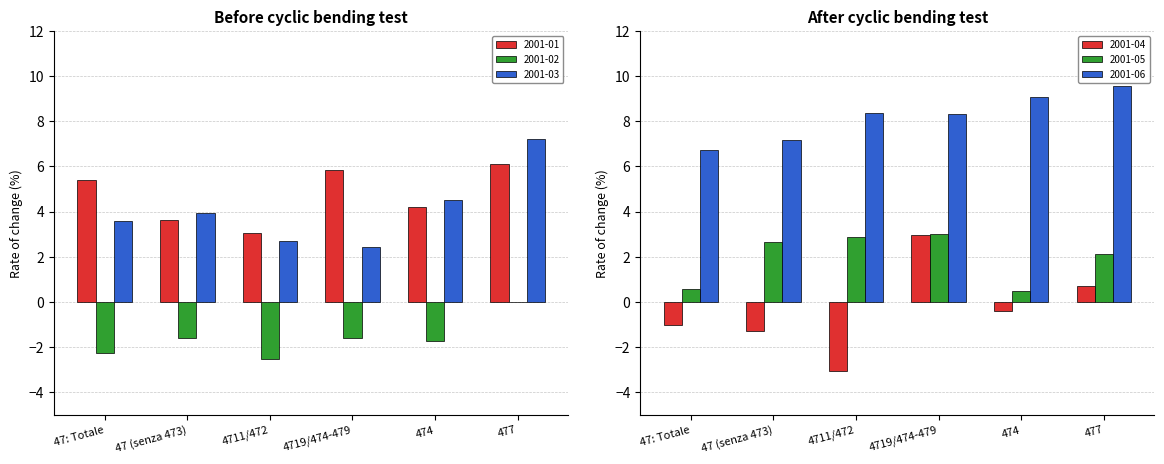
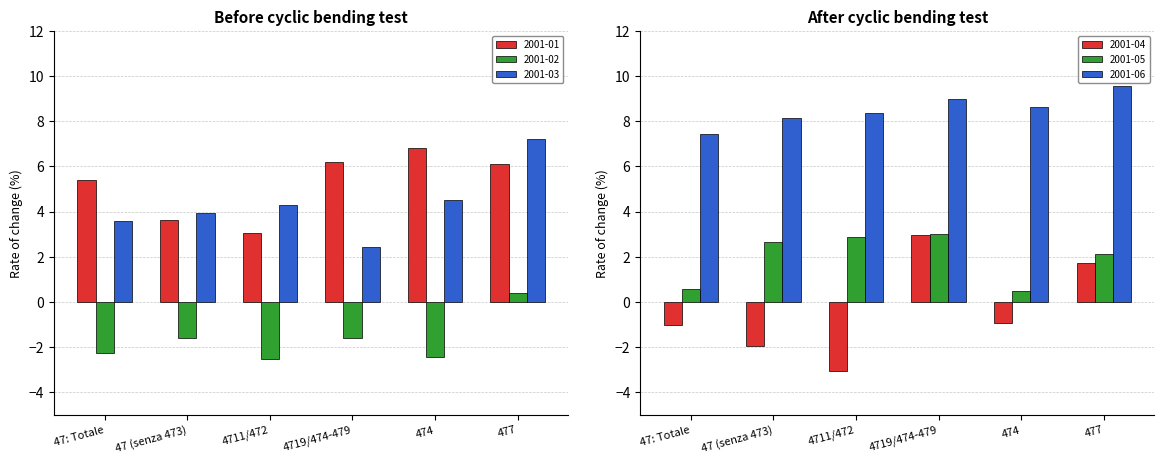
  {
    "Before cyclic bending test": {
      "2001-01": {
        "47: Totale": 5.4,
        "47 (senza 473)": 3.6,
        "4711/472": 3.1,
-       "4719/474-479": 5.8,
-       "474": 4.2,
+       "4719/474-479": 6.2,
+       "474": 6.8,
        "477": 6.1
      },
      "2001-02": {
        "47: Totale": -2.3,
        "47 (senza 473)": -1.6,
        "4711/472": -2.5,
        "4719/474-479": -1.6,
-       "474": -1.7,
-       "477": 0.0
+       "474": -2.4,
+       "477": 0.4
      },
      "2001-03": {
        "47: Totale": 3.6,
        "47 (senza 473)": 3.9,
-       "4711/472": 2.7,
+       "4711/472": 4.3,
        "4719/474-479": 2.4,
        "474": 4.5,
        "477": 7.2
      }
    },
    "After cyclic bending test": {
      "2001-04": {
        "47: Totale": -1.0,
-       "47 (senza 473)": -1.3,
+       "47 (senza 473)": -2.0,
        "4711/472": -3.1,
        "4719/474-479": 3.0,
-       "474": -0.4,
-       "477": 0.7
+       "474": -0.9,
+       "477": 1.7
      },
      "2001-05": {
        "47: Totale": 0.6,
        "47 (senza 473)": 2.6,
        "4711/472": 2.9,
        "4719/474-479": 3.0,
        "474": 0.5,
        "477": 2.1
      },
      "2001-06": {
-       "47: Totale": 6.7,
-       "47 (senza 473)": 7.2,
+       "47: Totale": 7.4,
+       "47 (senza 473)": 8.1,
        "4711/472": 8.4,
-       "4719/474-479": 8.3,
-       "474": 9.1,
+       "4719/474-479": 9.0,
+       "474": 8.6,
        "477": 9.6
      }
    }
  }
